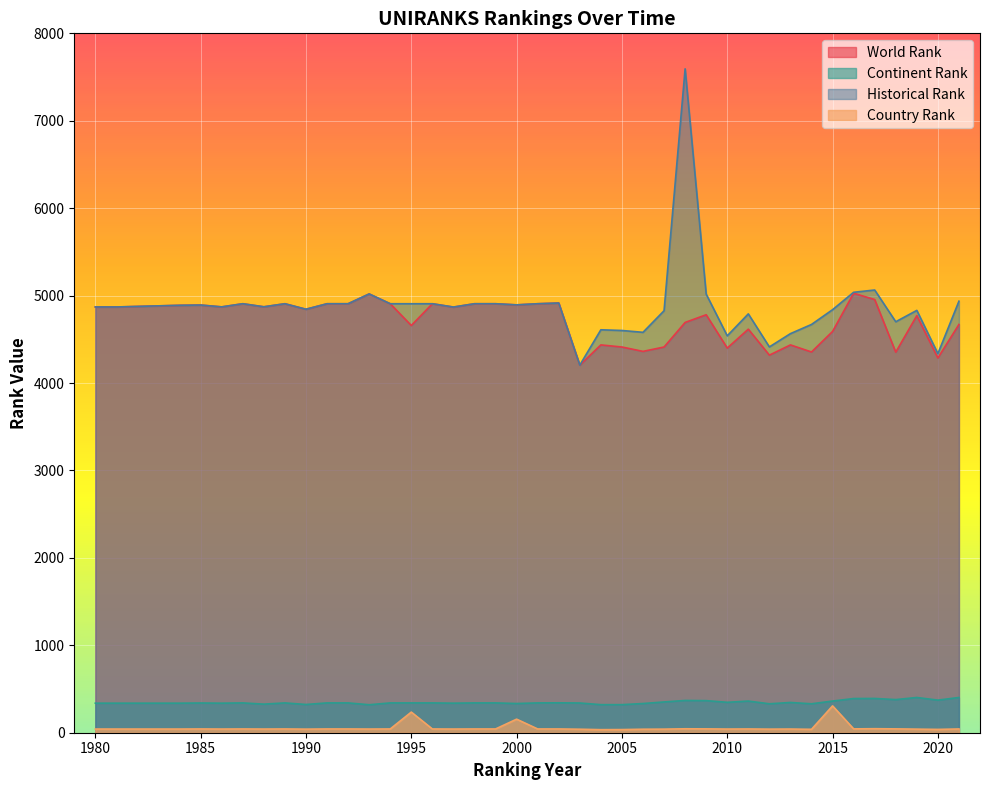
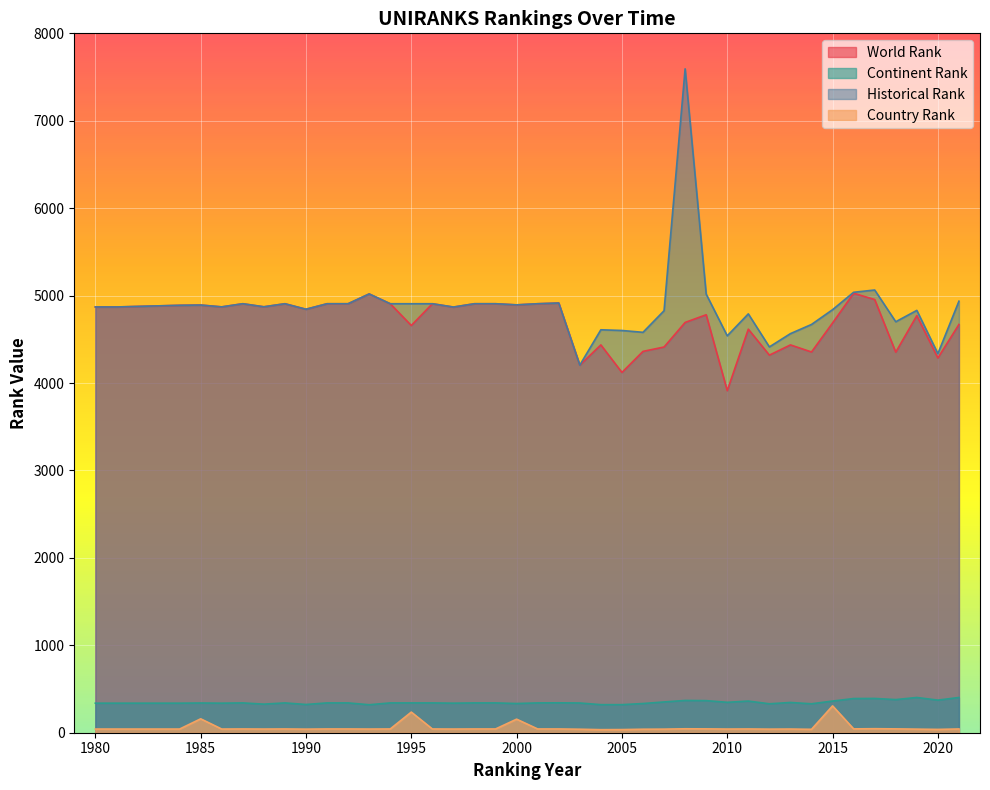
  {
    "World Rank": {
      "1995": 4700,
-     "2005": 4400,
-     "2010": 4400,
-     "2015": 4600,
+     "2005": 4100,
+     "2010": 3900,
+     "2015": 4700,
      "2020": 4300
    },
    "Country Rank": {
      "1980": 0,
-     "1985": 0,
+     "1985": 200,
      "1990": 0,
      "1995": 200,
      "2000": 200,
      "2005": 0,
      "2010": 0,
      "2015": 300,
      "2020": 0
    }
  }
